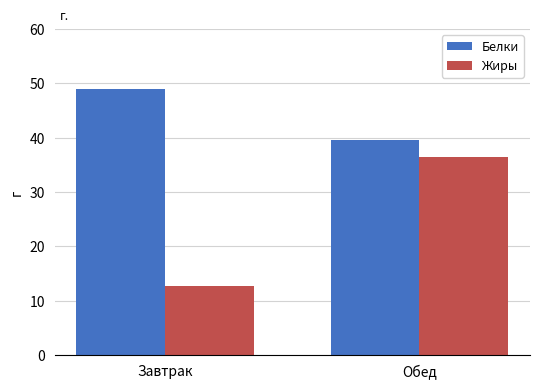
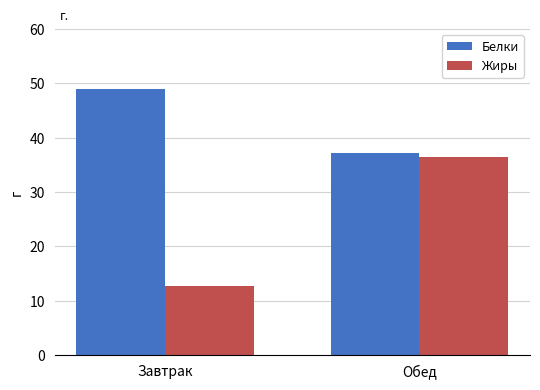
  {
    "Белки": {
      "Завтрак": 49,
-     "Обед": 40
+     "Обед": 37
    },
    "Жиры": {
      "Завтрак": 13,
      "Обед": 36
    }
  }
